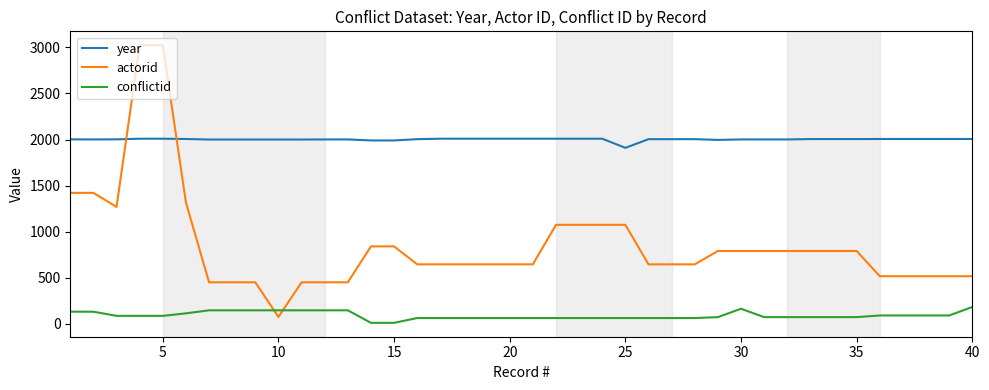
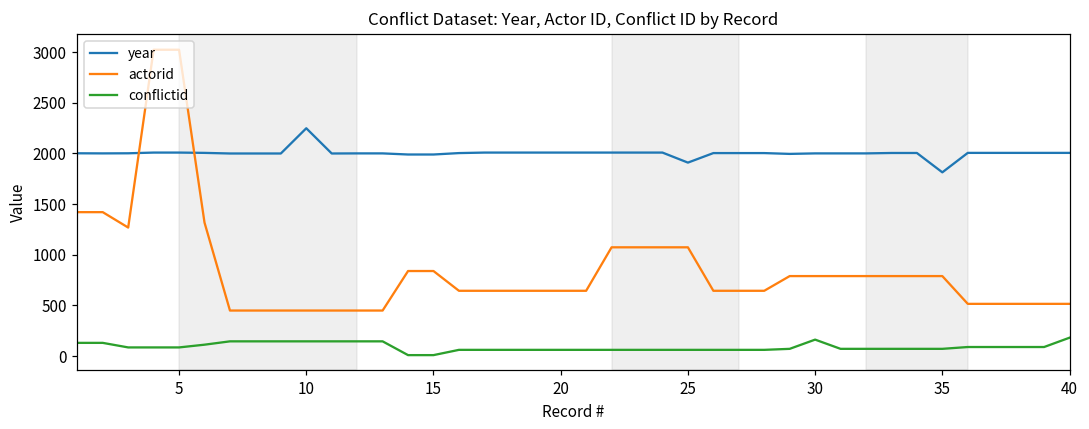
  {
    "year": {
      "5": 2000,
-     "10": 2000,
+     "10": 2200,
      "15": 2000,
      "20": 2000,
      "25": 1900,
      "30": 2000,
-     "35": 2000,
+     "35": 1800,
      "40": 2000
    },
    "actorid": {
-     "10": 100,
+     "10": 500,
      "15": 800,
      "20": 600,
      "25": 1100,
      "30": 800,
      "35": 800,
      "40": 500
    },
    "conflictid": {
      "5": 100,
      "10": 100,
      "15": 0,
      "20": 100,
      "25": 100,
      "30": 200,
      "35": 100,
      "40": 200
    }
  }
